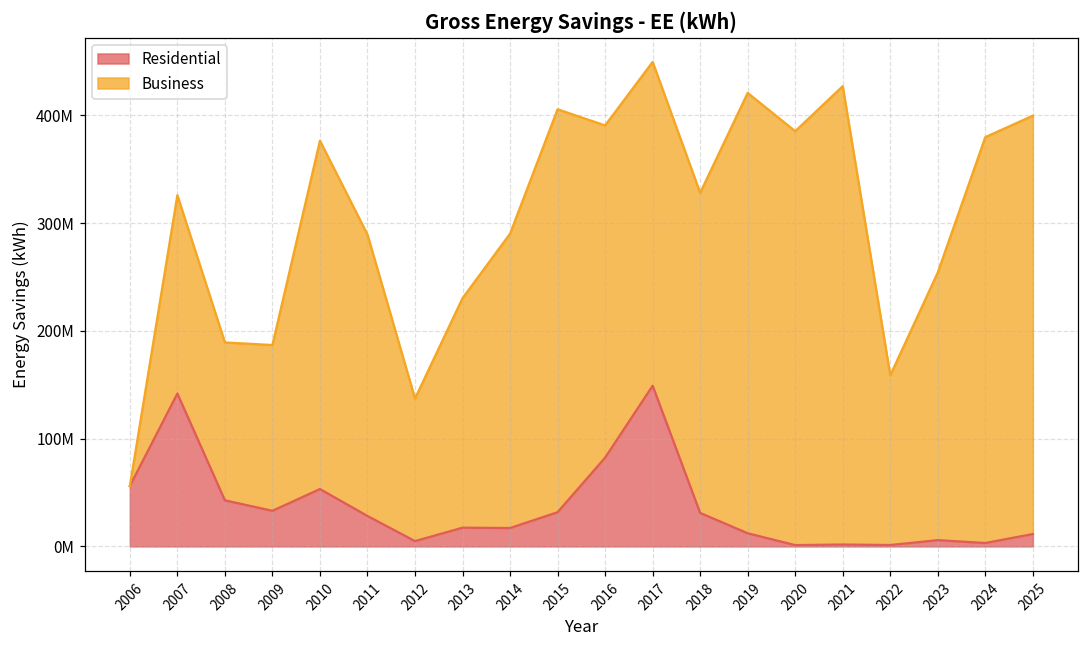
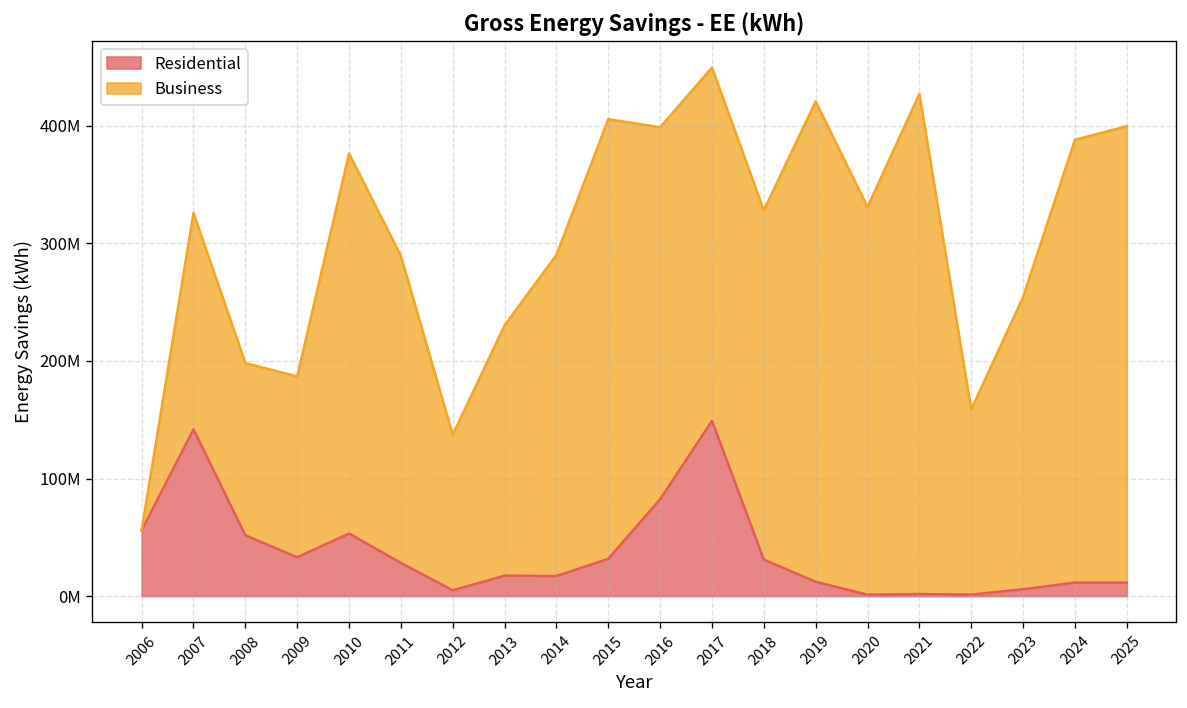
  {
    "Residential": {
      "2007": 140000000,
-     "2008": 40000000,
+     "2008": 50000000,
      "2009": 30000000,
      "2010": 50000000,
      "2011": 30000000,
      "2012": 0,
      "2013": 20000000,
      "2014": 20000000,
      "2015": 30000000,
      "2016": 80000000,
      "2017": 150000000,
      "2018": 30000000,
      "2019": 10000000,
      "2020": 0,
      "2021": 0,
      "2022": 0,
      "2023": 10000000,
-     "2024": 0,
+     "2024": 10000000,
      "2025": 10000000
    },
    "Business": {
      "2007": 180000000,
      "2008": 150000000,
      "2009": 150000000,
      "2010": 320000000,
      "2011": 260000000,
      "2012": 130000000,
      "2013": 210000000,
      "2014": 270000000,
      "2015": 370000000,
-     "2016": 310000000,
+     "2016": 320000000,
      "2017": 300000000,
      "2018": 300000000,
      "2019": 410000000,
-     "2020": 380000000,
+     "2020": 330000000,
      "2021": 430000000,
      "2022": 160000000,
      "2023": 250000000,
      "2024": 380000000,
      "2025": 390000000
    }
  }
